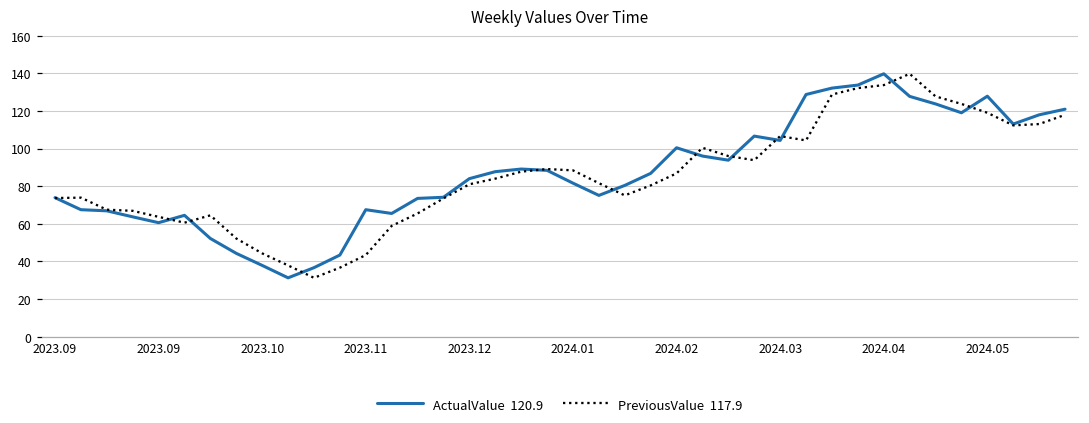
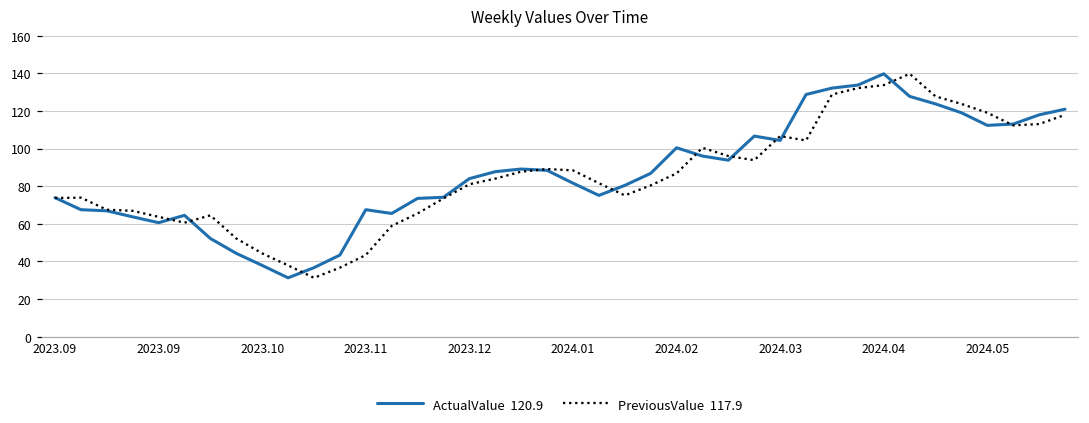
  {
    "ActualValue 120.9": {
      "2023.10": 38,
      "2023.11": 68,
      "2023.12": 84,
      "2024.01": 82,
      "2024.02": 100,
      "2024.03": 104,
      "2024.04": 140,
-     "2024.05": 128
+     "2024.05": 112
    },
    "PreviousValue 117.9": {
      "2023.10": 44,
      "2023.11": 43,
      "2023.12": 81,
      "2024.01": 88,
      "2024.02": 87,
      "2024.03": 107,
      "2024.04": 134,
      "2024.05": 119
    }
  }
